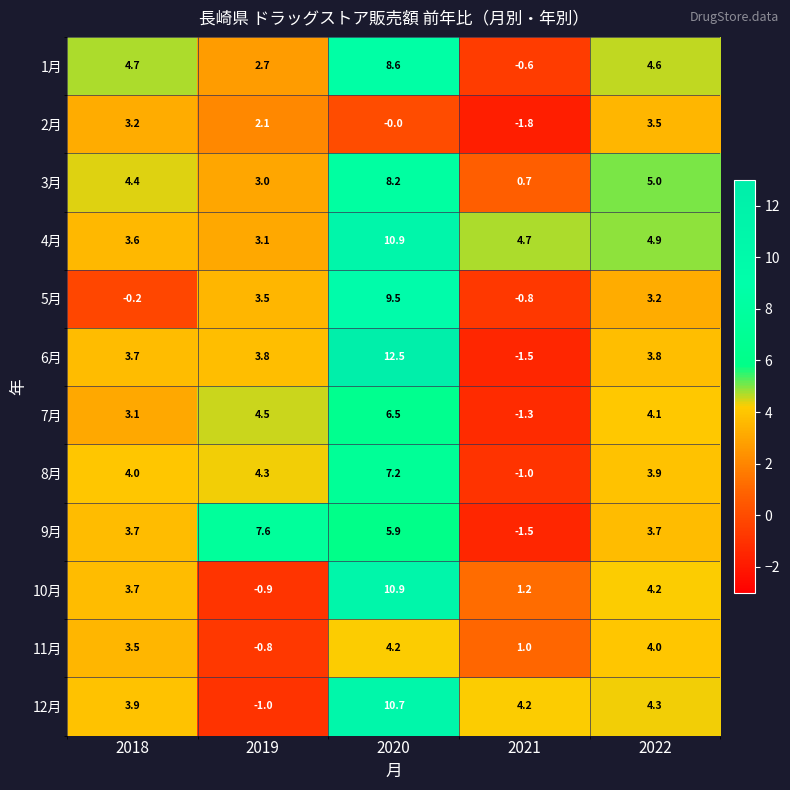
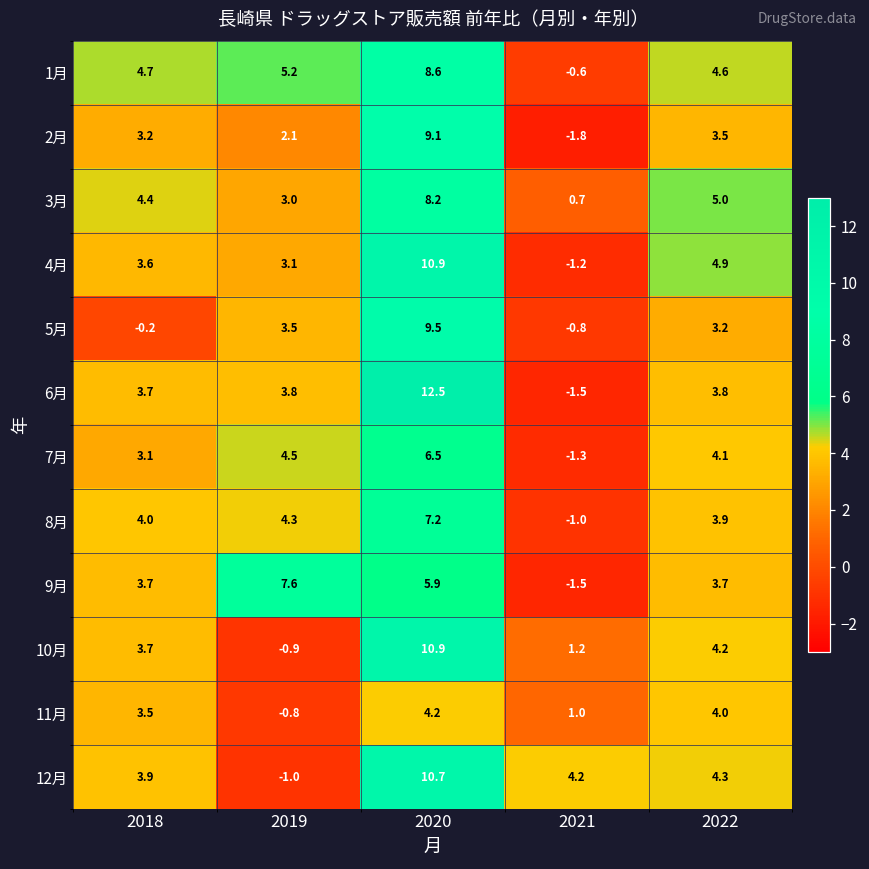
  {
    "1月": {
      "2018": 4.7,
-     "2019": 2.7,
+     "2019": 5.2,
      "2020": 8.6,
      "2021": -0.6,
      "2022": 4.6
    },
    "2月": {
      "2018": 3.2,
      "2019": 2.1,
-     "2020": -0.0,
+     "2020": 9.1,
      "2021": -1.8,
      "2022": 3.5
    },
    "3月": {
      "2018": 4.4,
      "2019": 3.0,
      "2020": 8.2,
      "2021": 0.7,
      "2022": 5.0
    },
    "4月": {
      "2018": 3.6,
      "2019": 3.1,
      "2020": 10.9,
-     "2021": 4.7,
+     "2021": -1.2,
      "2022": 4.9
    },
    "5月": {
      "2018": -0.2,
      "2019": 3.5,
      "2020": 9.5,
      "2021": -0.8,
      "2022": 3.2
    },
    "6月": {
      "2018": 3.7,
      "2019": 3.8,
      "2020": 12.5,
      "2021": -1.5,
      "2022": 3.8
    },
    "7月": {
      "2018": 3.1,
      "2019": 4.5,
      "2020": 6.5,
      "2021": -1.3,
      "2022": 4.1
    },
    "8月": {
      "2018": 4.0,
      "2019": 4.3,
      "2020": 7.2,
      "2021": -1.0,
      "2022": 3.9
    },
    "9月": {
      "2018": 3.7,
      "2019": 7.6,
      "2020": 5.9,
      "2021": -1.5,
      "2022": 3.7
    },
    "10月": {
      "2018": 3.7,
      "2019": -0.9,
      "2020": 10.9,
      "2021": 1.2,
      "2022": 4.2
    },
    "11月": {
      "2018": 3.5,
      "2019": -0.8,
      "2020": 4.2,
      "2021": 1.0,
      "2022": 4.0
    },
    "12月": {
      "2018": 3.9,
      "2019": -1.0,
      "2020": 10.7,
      "2021": 4.2,
      "2022": 4.3
    }
  }
